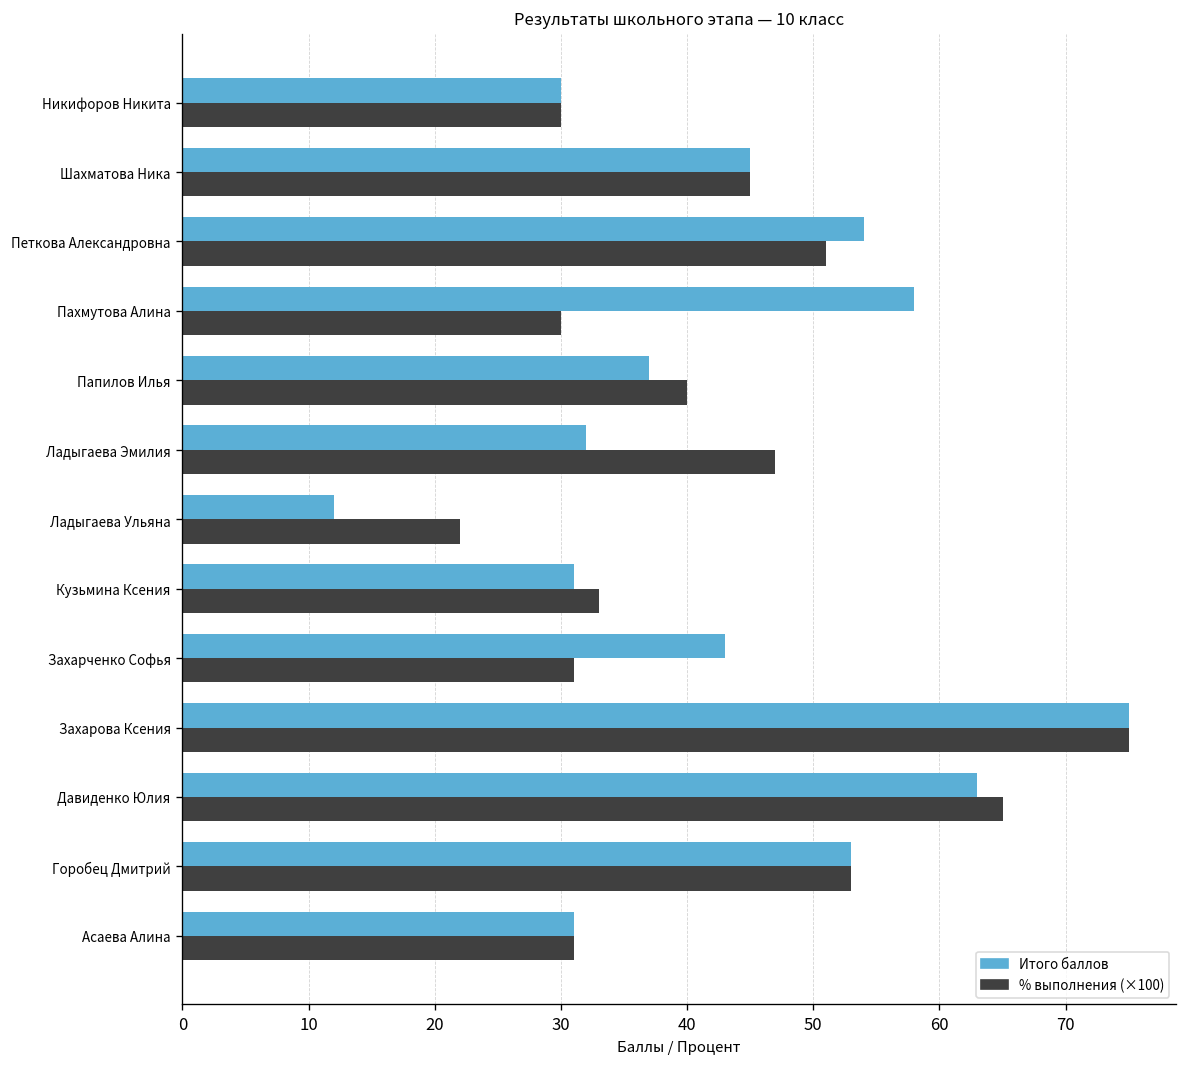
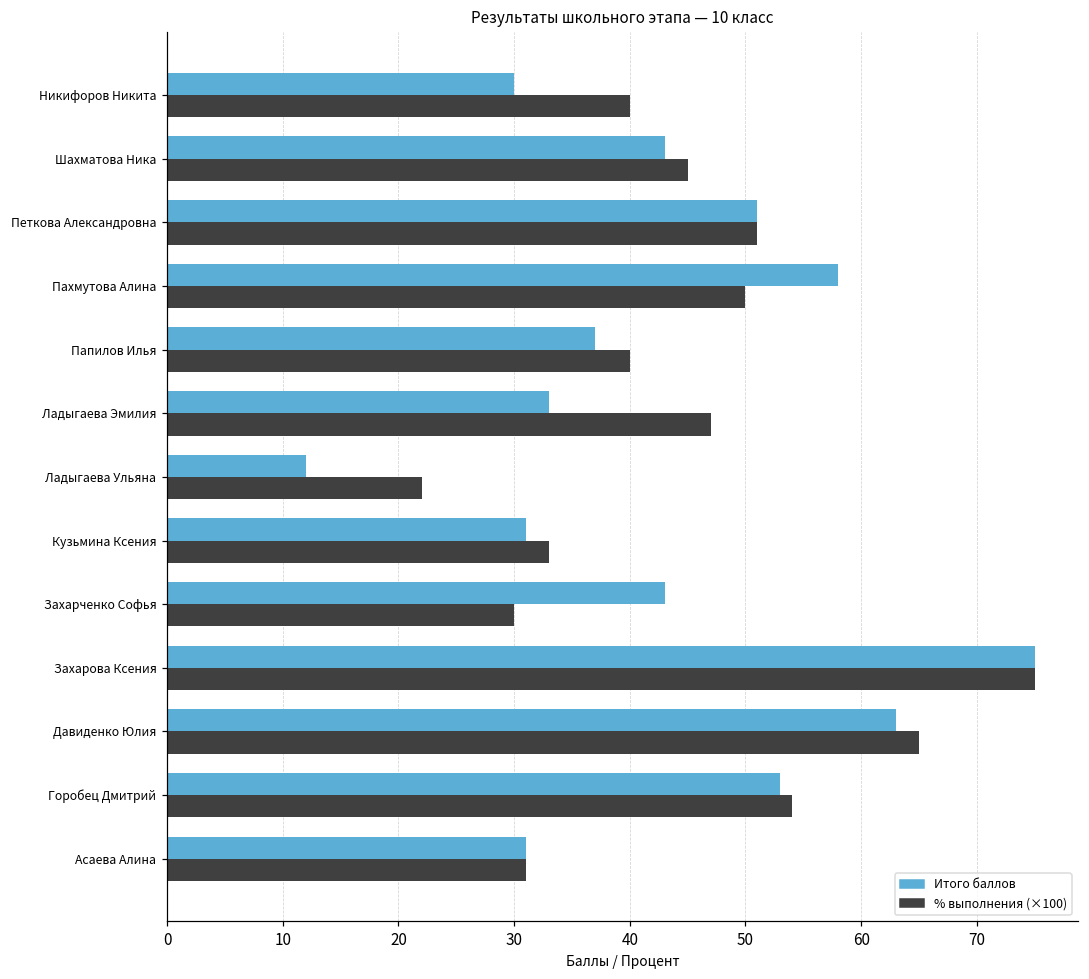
  {
    "Итого баллов": {
      "Никифоров Никита": 30,
-     "Шахматова Ника": 45,
-     "Петкова Александровна": 54,
+     "Шахматова Ника": 43,
+     "Петкова Александровна": 51,
      "Пахмутова Алина": 58,
      "Папилов Илья": 37,
-     "Ладыгаева Эмилия": 32,
+     "Ладыгаева Эмилия": 33,
      "Ладыгаева Ульяна": 12,
      "Кузьмина Ксения": 31,
      "Захарченко Софья": 43,
      "Захарова Ксения": 75,
      "Давиденко Юлия": 63,
      "Горобец Дмитрий": 53,
      "Асаева Алина": 31
    },
    "% выполнения (×100)": {
-     "Никифоров Никита": 30.0,
+     "Никифоров Никита": 40.0,
      "Шахматова Ника": 45.0,
      "Петкова Александровна": 51.0,
-     "Пахмутова Алина": 30.0,
+     "Пахмутова Алина": 50.0,
      "Папилов Илья": 40.0,
      "Ладыгаева Эмилия": 47.0,
      "Ладыгаева Ульяна": 22.0,
      "Кузьмина Ксения": 33.0,
-     "Захарченко Софья": 31.0,
+     "Захарченко Софья": 30.0,
      "Захарова Ксения": 75.0,
      "Давиденко Юлия": 65.0,
-     "Горобец Дмитрий": 53.0,
+     "Горобец Дмитрий": 54.0,
      "Асаева Алина": 31.0
    }
  }
